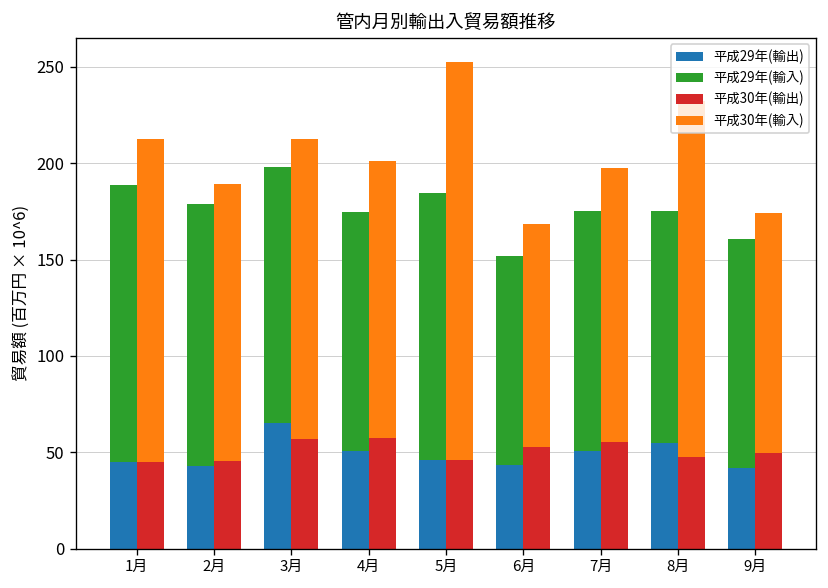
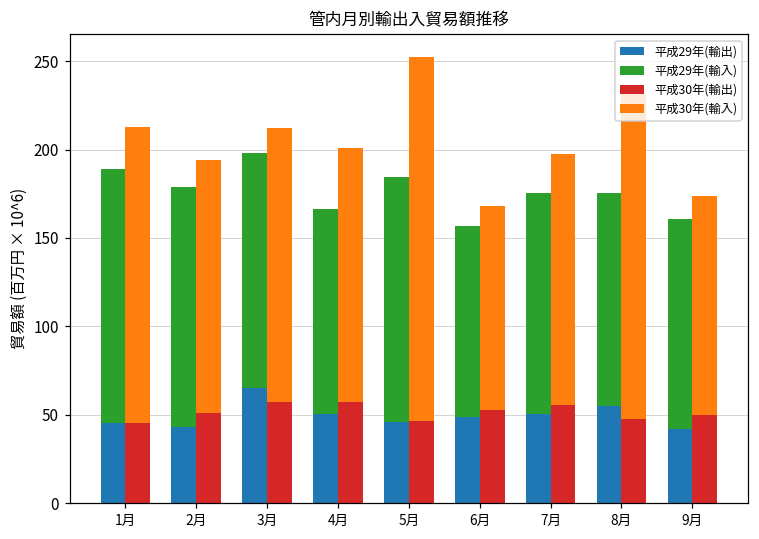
  {
    "平成29年(輸出)": {
      "1月": 45,
      "2月": 43,
      "3月": 65,
      "4月": 51,
      "5月": 46,
-     "6月": 43,
+     "6月": 49,
      "7月": 51,
      "8月": 55,
      "9月": 42
    },
    "平成29年(輸入)": {
      "1月": 144,
      "2月": 136,
      "3月": 133,
-     "4月": 124,
+     "4月": 116,
      "5月": 139,
      "6月": 108,
      "7月": 125,
      "8月": 120,
      "9月": 118
    },
    "平成30年(輸出)": {
      "1月": 45,
-     "2月": 46,
+     "2月": 51,
      "3月": 57,
      "4月": 57,
      "5月": 46,
      "6月": 53,
      "7月": 56,
      "8月": 47,
      "9月": 50
    },
    "平成30年(輸入)": {
      "1月": 168,
      "2月": 143,
      "3月": 155,
      "4月": 144,
      "5月": 206,
      "6月": 115,
      "7月": 142,
      "9月": 124
    }
  }
